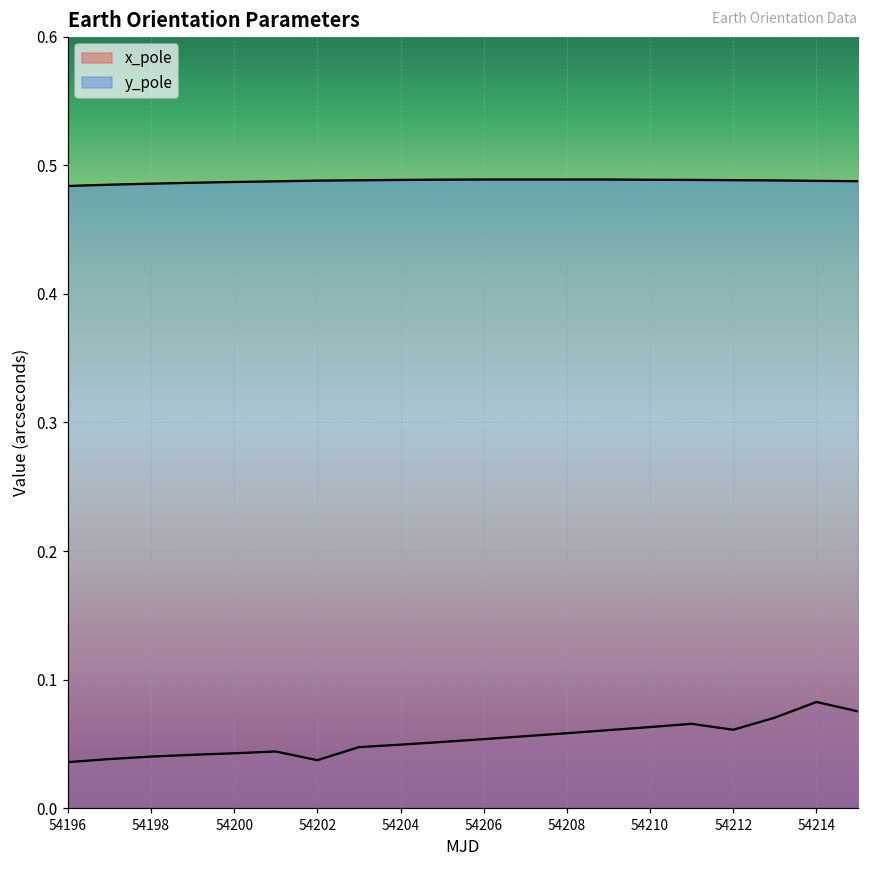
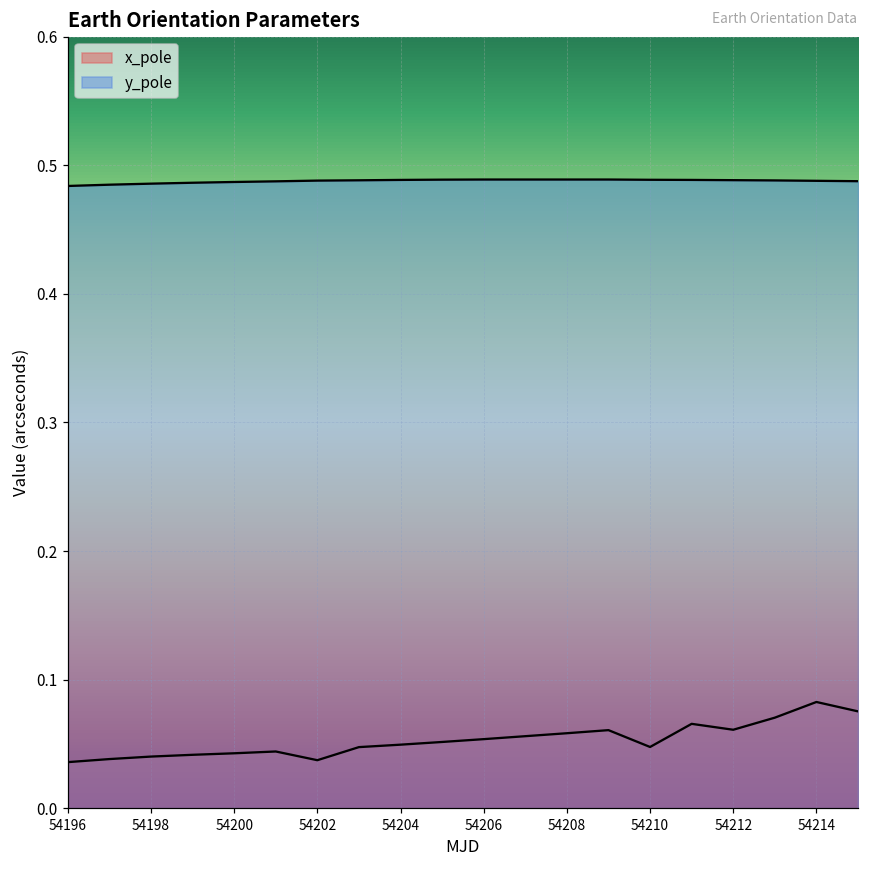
  {
    "x_pole": {
      "54196": 0.036,
      "54198": 0.040,
      "54200": 0.043,
      "54202": 0.037,
      "54204": 0.049,
      "54206": 0.054,
      "54208": 0.058,
-     "54210": 0.063,
+     "54210": 0.048,
      "54212": 0.061,
      "54214": 0.083
    },
    "y_pole": {
      "54196": 0.484,
      "54198": 0.486,
      "54200": 0.487,
      "54202": 0.488,
      "54204": 0.489,
      "54206": 0.489,
      "54208": 0.489,
      "54210": 0.489,
      "54212": 0.488,
      "54214": 0.488
    }
  }
